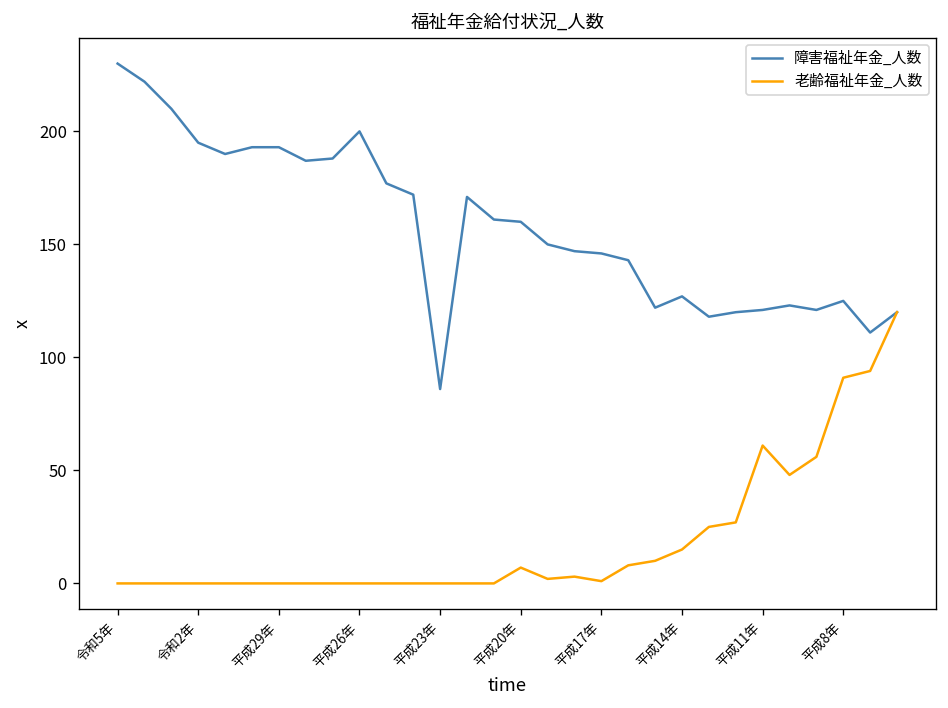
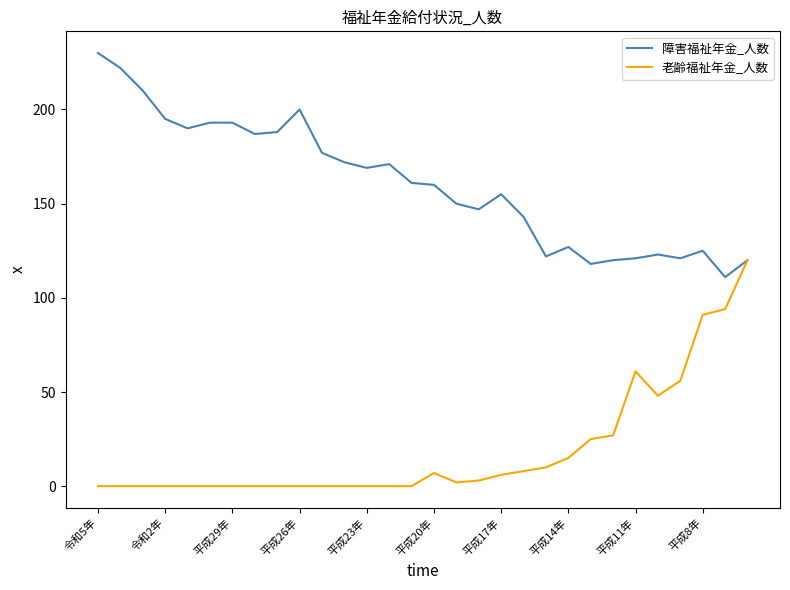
  {
    "障害福祉年金_人数": {
      "令和5年": 230,
      "令和2年": 195,
      "平成29年": 193,
      "平成26年": 200,
-     "平成23年": 86,
+     "平成23年": 169,
      "平成20年": 160,
-     "平成17年": 146,
+     "平成17年": 155,
      "平成14年": 127,
      "平成11年": 121,
      "平成8年": 125
    },
    "老齢福祉年金_人数": {
      "令和5年": 0,
      "令和2年": 0,
      "平成29年": 0,
      "平成26年": 0,
      "平成23年": 0,
      "平成20年": 7,
-     "平成17年": 1,
+     "平成17年": 6,
      "平成14年": 15,
      "平成11年": 61,
      "平成8年": 91
    }
  }
